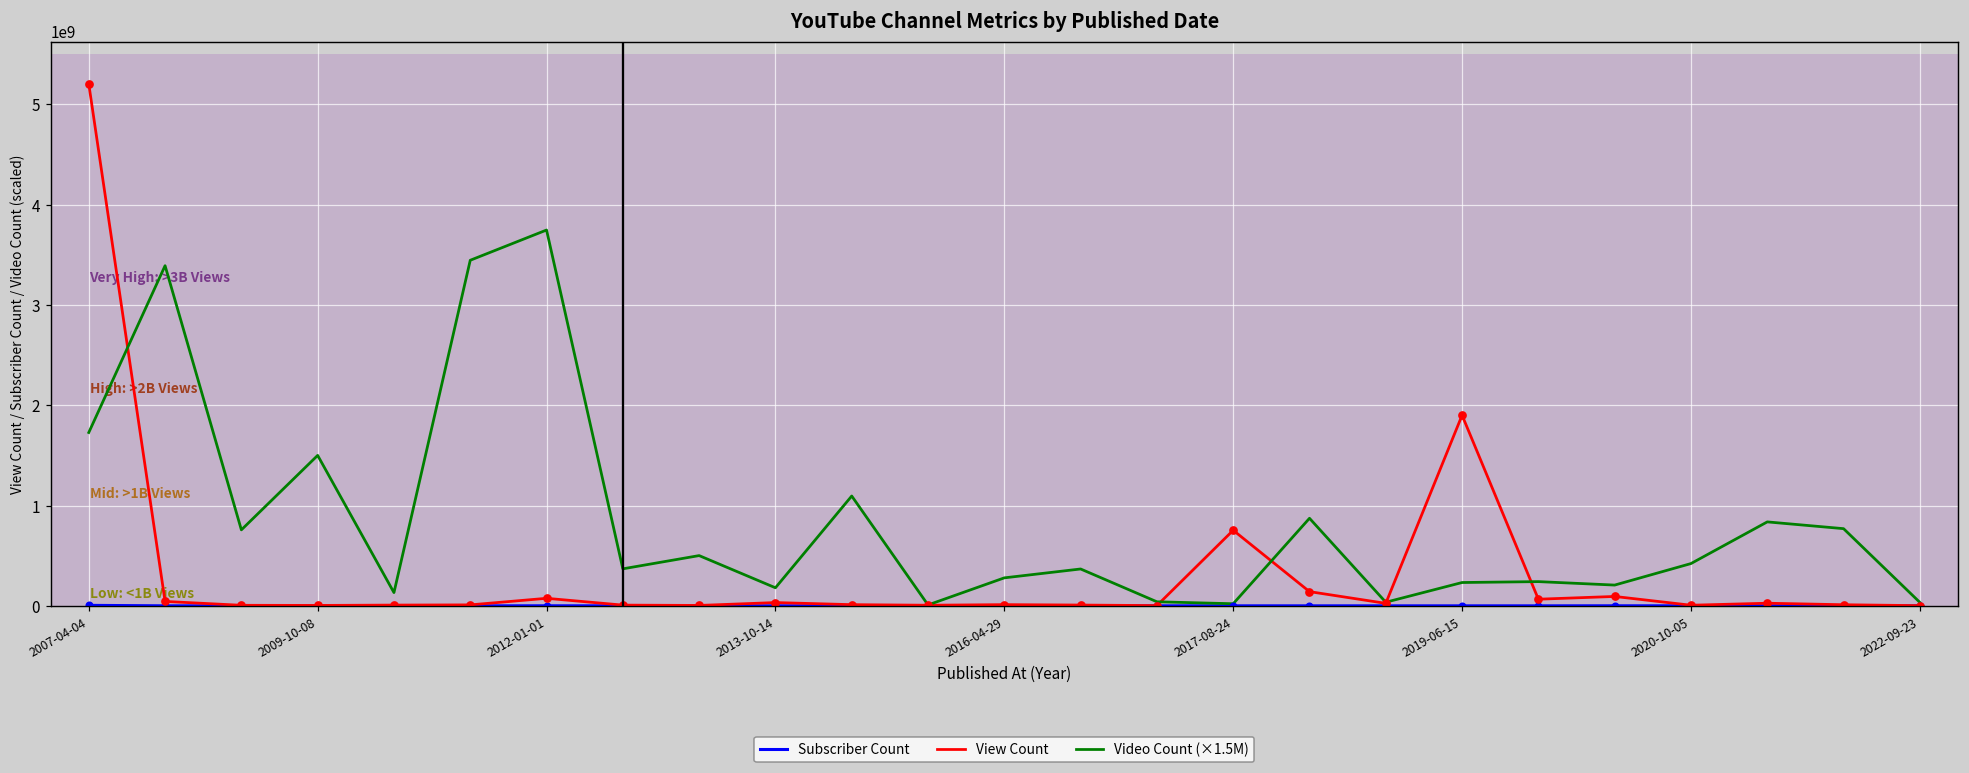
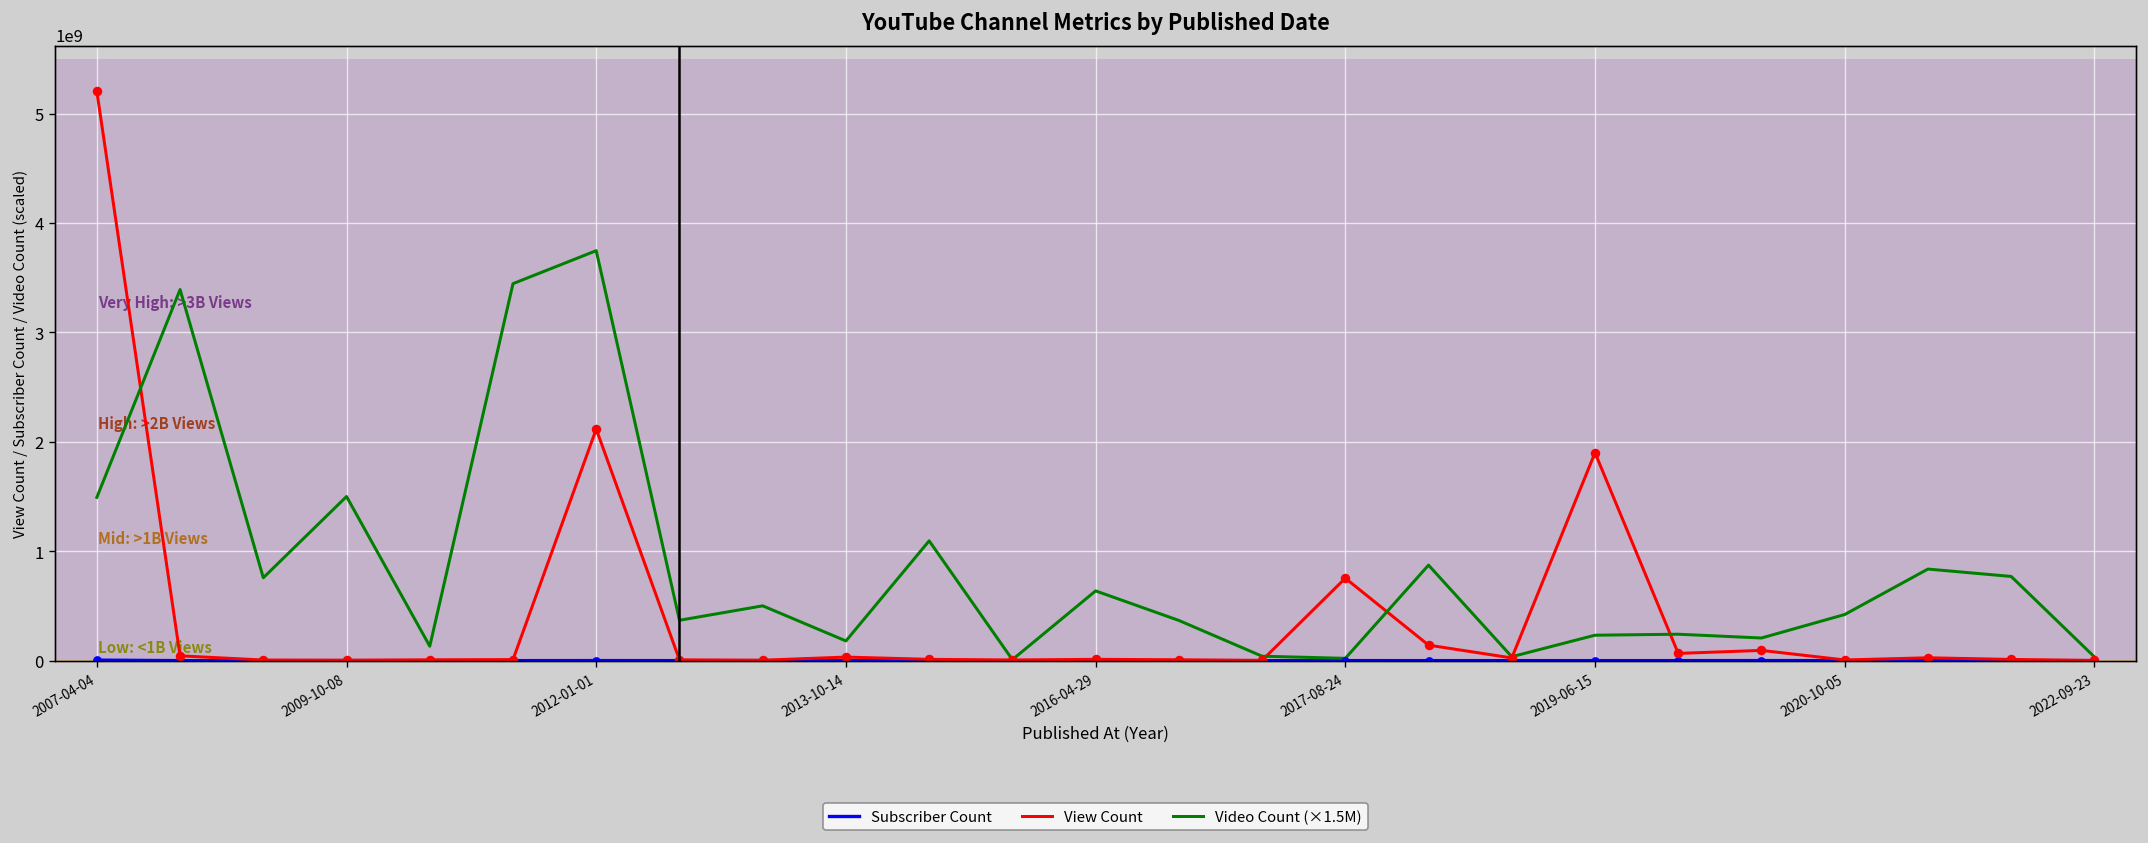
  {
    "Subscriber Count": {
      "2007-04-04": 0,
      "2012-01-01": 0,
      "2013-10-14": 0,
      "2019-06-15": 0
    },
    "View Count": {
      "2007-04-04": 5200000000,
-     "2012-01-01": 100000000,
+     "2012-01-01": 2100000000,
      "2013-10-14": 0,
      "2017-08-24": 800000000,
      "2019-06-15": 1900000000
    },
    "Video Count (×1.5M)": {
-     "2007-04-04": 1700000000,
+     "2007-04-04": 1500000000,
      "2009-10-08": 1500000000,
      "2012-01-01": 3700000000,
      "2013-10-14": 200000000,
-     "2016-04-29": 300000000,
+     "2016-04-29": 600000000,
      "2019-06-15": 200000000,
      "2020-10-05": 400000000,
      "2022-09-23": 0
    }
  }
